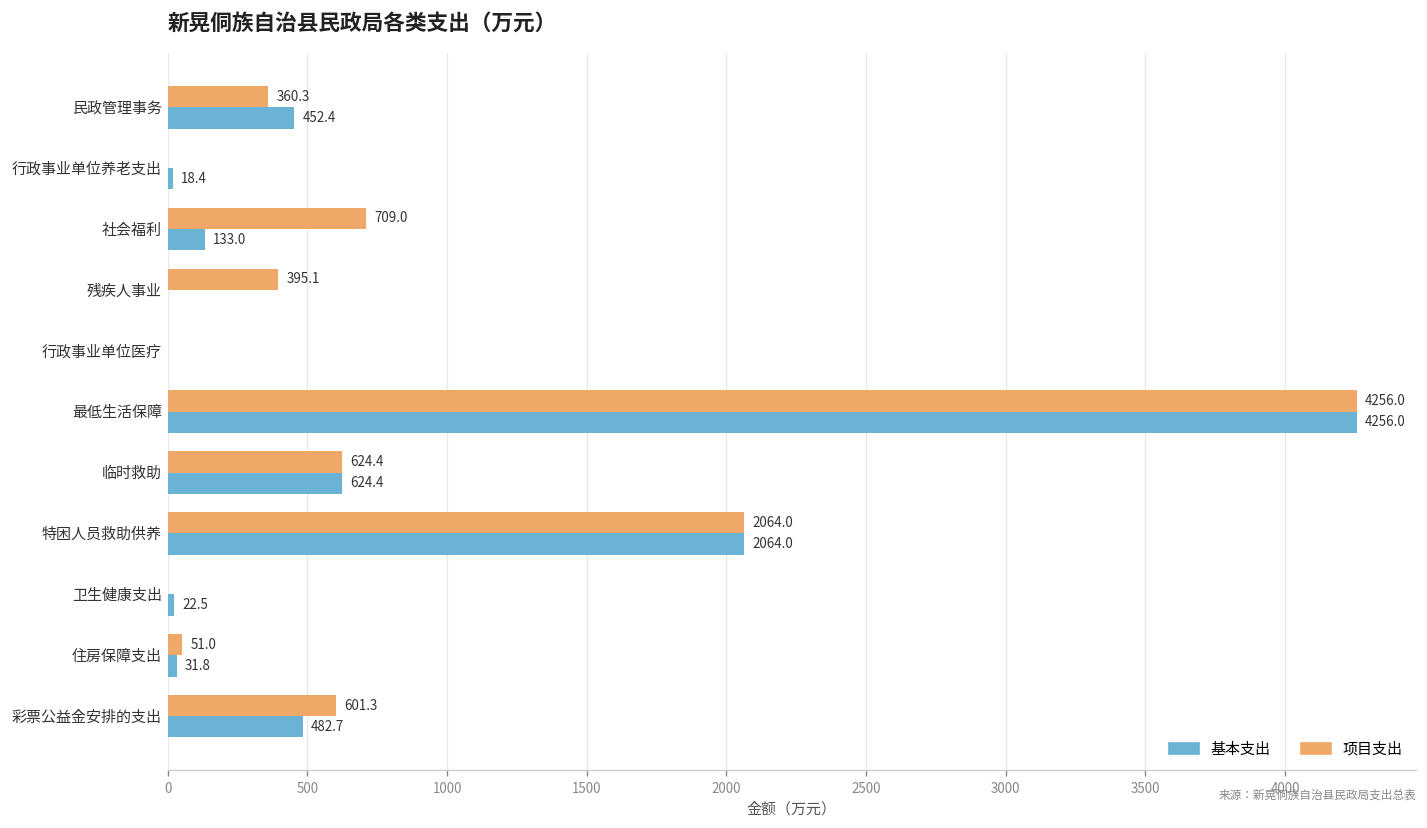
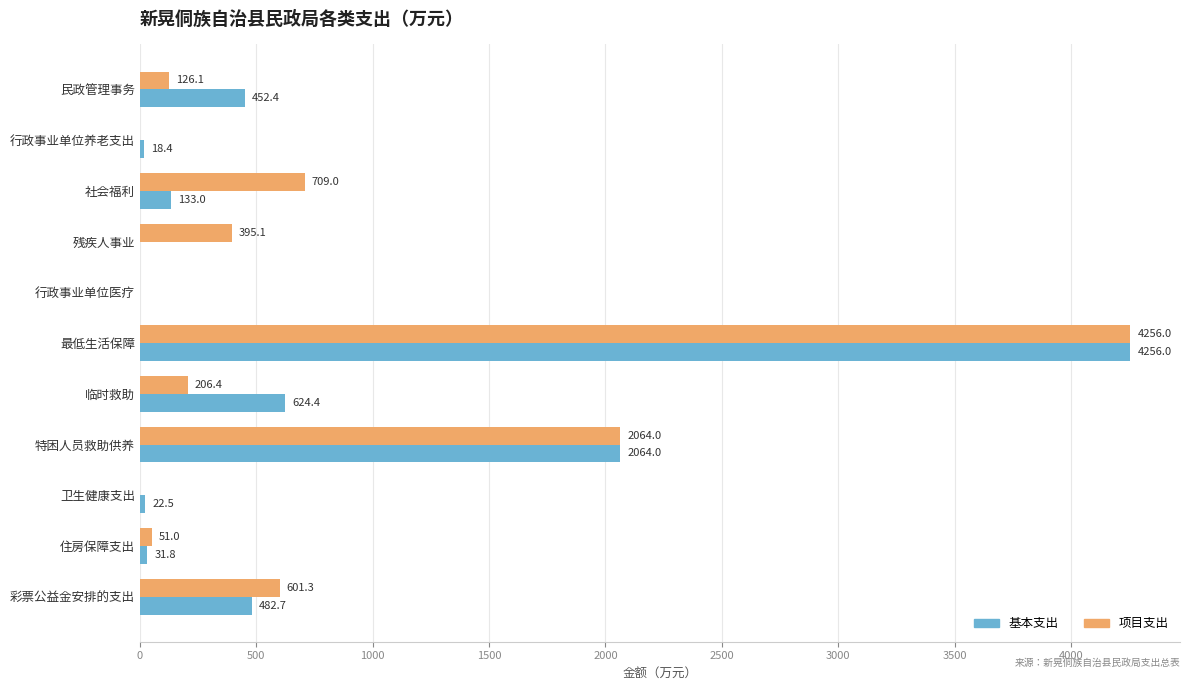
  {
    "基本支出": {
      "民政管理事务": 452.4,
      "行政事业单位养老支出": 18.4,
      "社会福利": 133.0,
      "最低生活保障": 4256.0,
      "临时救助": 624.4,
      "特困人员救助供养": 2064.0,
      "卫生健康支出": 22.5,
      "住房保障支出": 31.8,
      "彩票公益金安排的支出": 482.7
    },
    "项目支出": {
-     "民政管理事务": 360.3,
+     "民政管理事务": 126.1,
      "社会福利": 709.0,
      "残疾人事业": 395.1,
      "最低生活保障": 4256.0,
-     "临时救助": 624.4,
+     "临时救助": 206.4,
      "特困人员救助供养": 2064.0,
      "住房保障支出": 51.0,
      "彩票公益金安排的支出": 601.3
    }
  }
